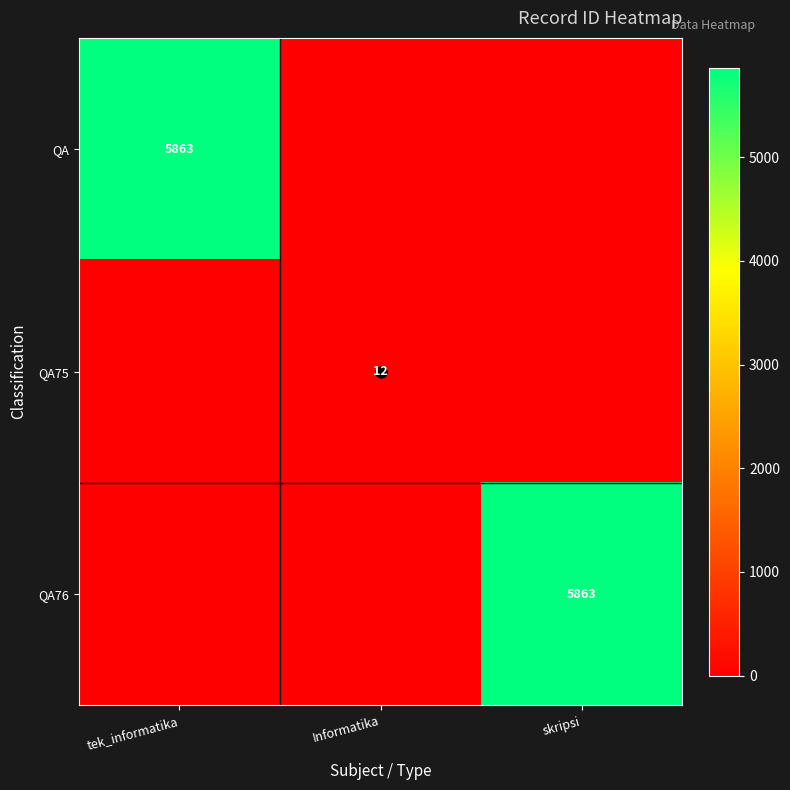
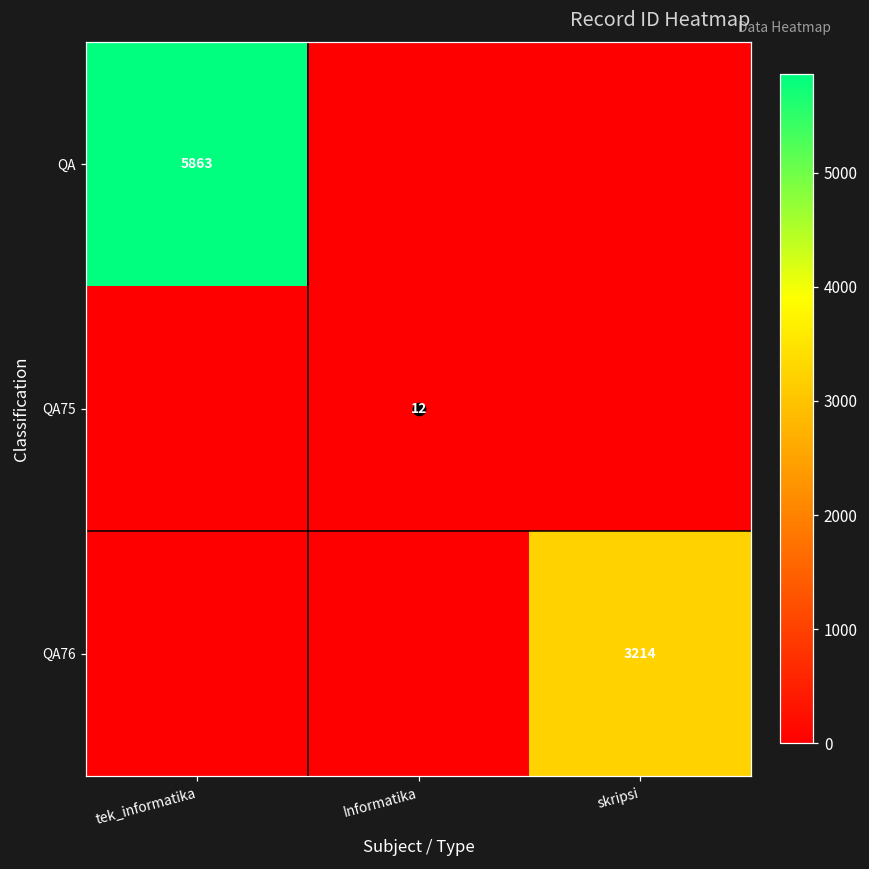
  {
    "QA": {
      "tek_informatika": 5863
    },
    "QA76": {
-     "skripsi": 5863
+     "skripsi": 3214
    }
  }
